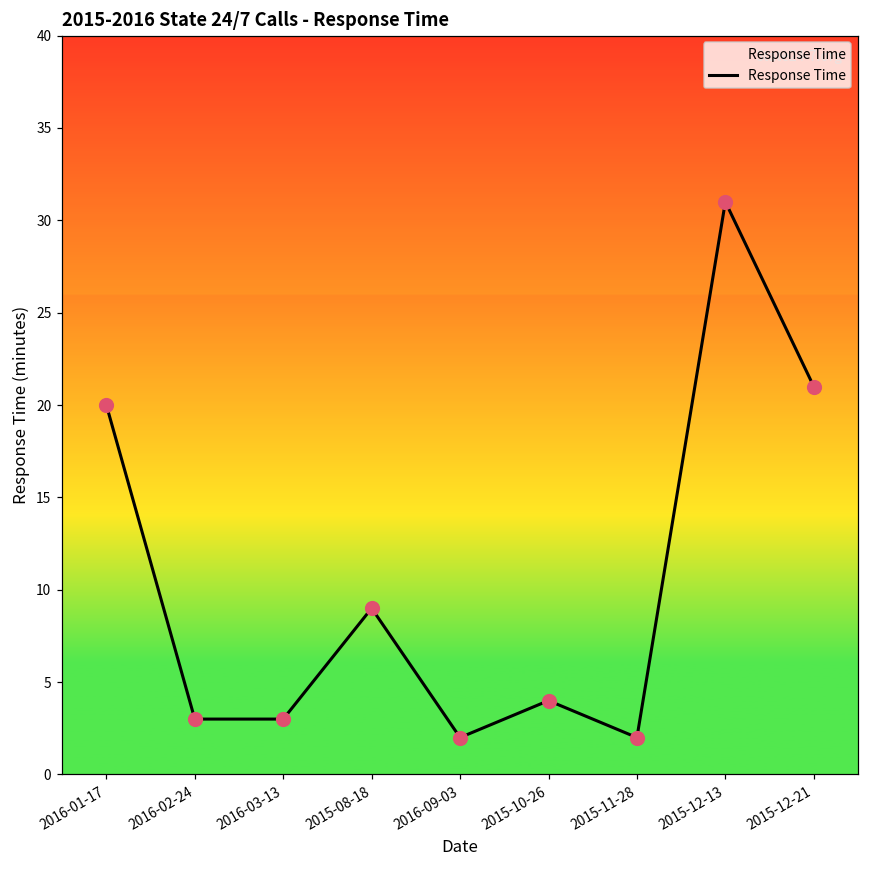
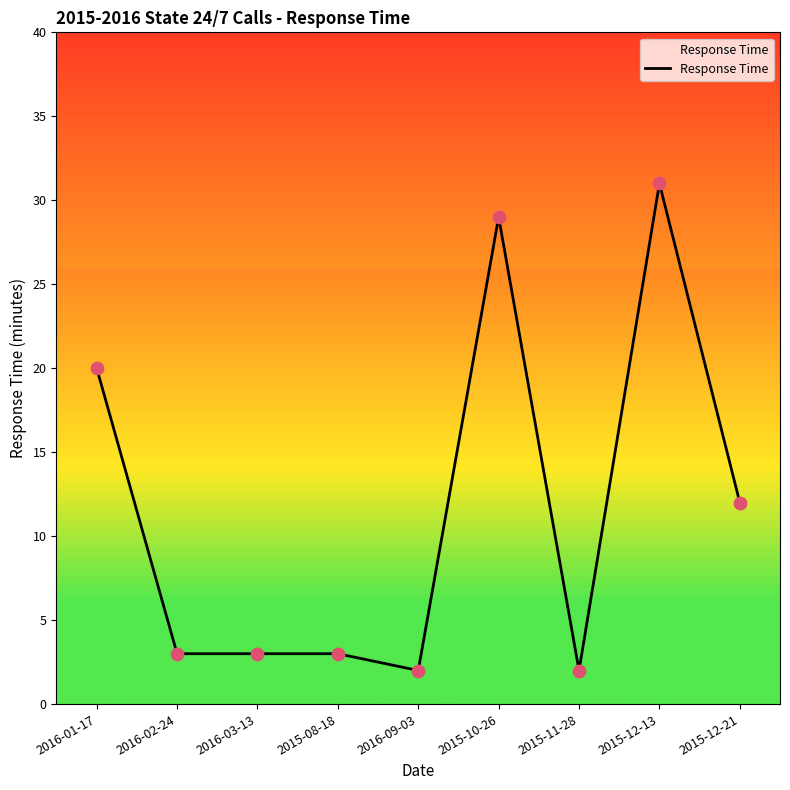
  {
    "2016-01-17": 20,
    "2016-02-24": 3,
    "2016-03-13": 3,
-   "2015-08-18": 9,
+   "2015-08-18": 3,
    "2016-09-03": 2,
-   "2015-10-26": 4,
+   "2015-10-26": 29,
    "2015-11-28": 2,
    "2015-12-13": 31,
-   "2015-12-21": 21
+   "2015-12-21": 12
  }
